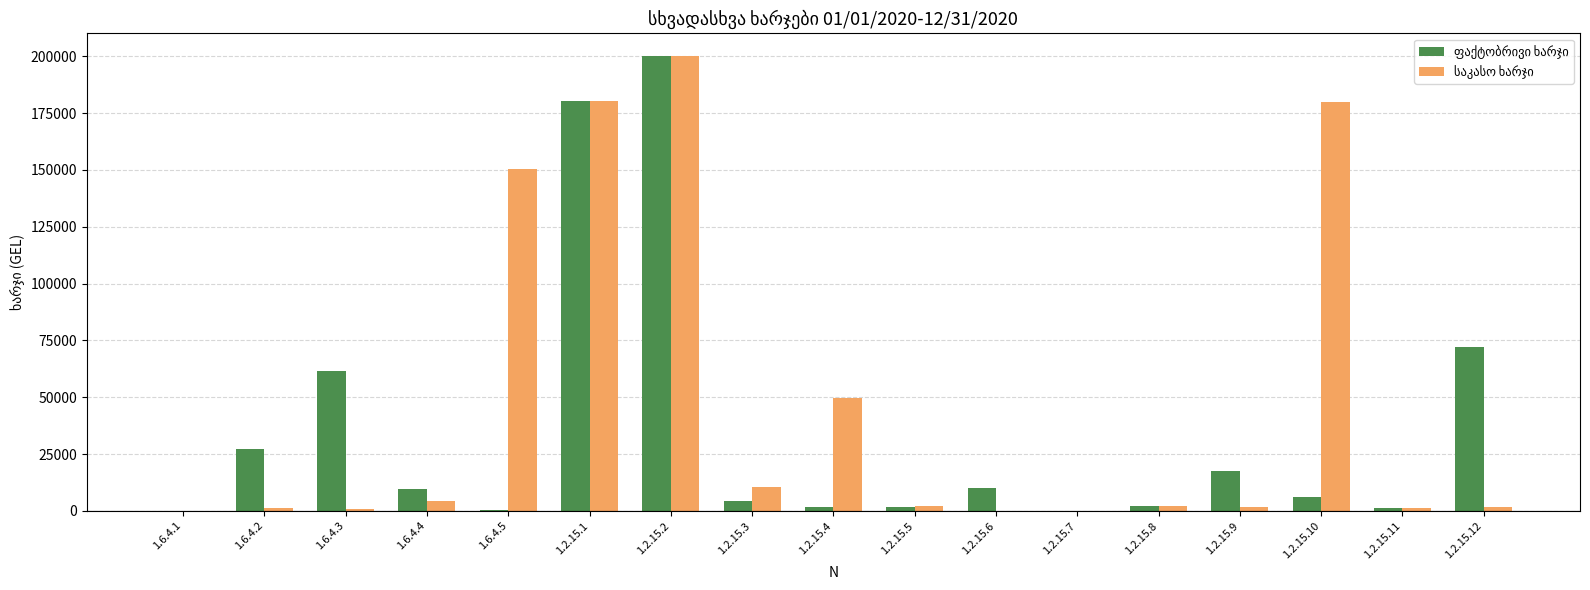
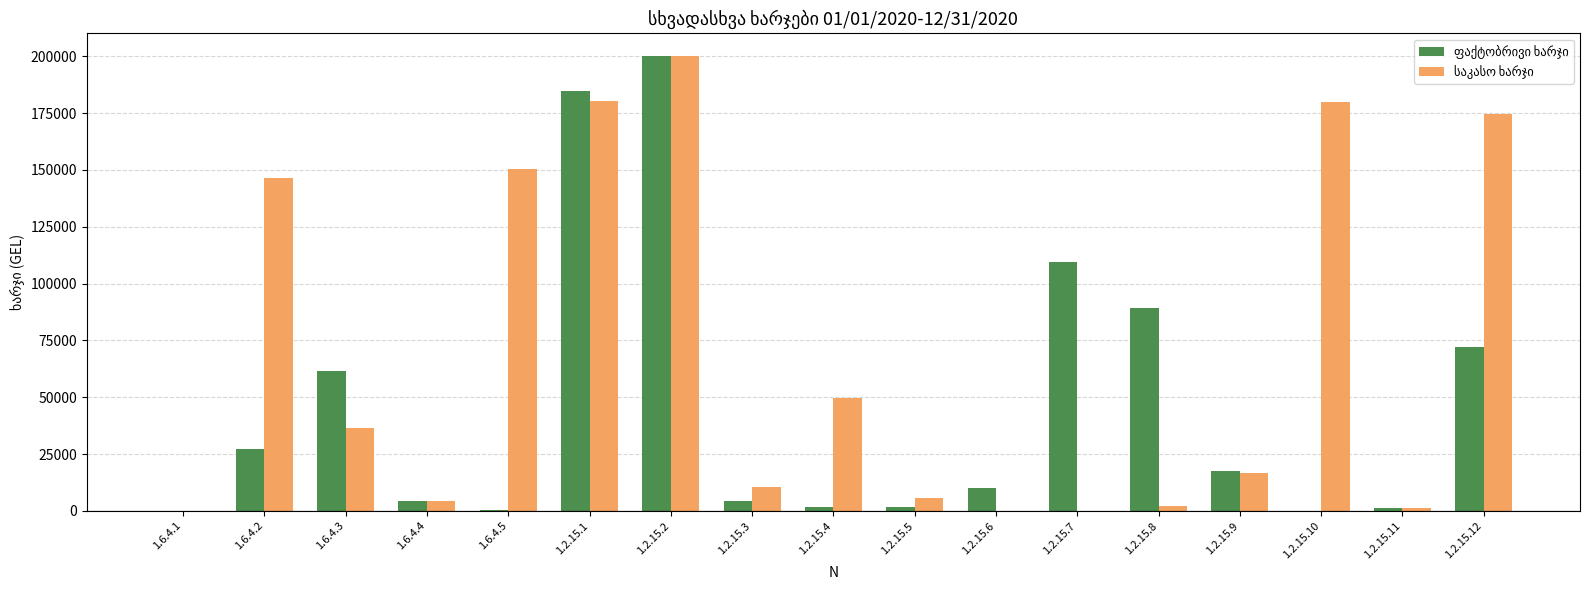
  {
    "ფაქტობრივი ხარჯი": {
      "1.6.4.2": 27000,
      "1.6.4.3": 62000,
-     "1.6.4.4": 10000,
-     "1.2.15.1": 180000,
+     "1.6.4.4": 4000,
+     "1.2.15.1": 185000,
      "1.2.15.2": 200000,
      "1.2.15.3": 4000,
      "1.2.15.4": 2000,
      "1.2.15.5": 2000,
      "1.2.15.6": 10000,
-     "1.2.15.7": 0,
-     "1.2.15.8": 2000,
+     "1.2.15.7": 109000,
+     "1.2.15.8": 89000,
      "1.2.15.9": 18000,
-     "1.2.15.10": 6000,
+     "1.2.15.10": 0,
      "1.2.15.11": 1000,
      "1.2.15.12": 72000
    },
    "საკასო ხარჯი": {
-     "1.6.4.2": 1000,
-     "1.6.4.3": 1000,
+     "1.6.4.2": 146000,
+     "1.6.4.3": 37000,
      "1.6.4.4": 4000,
      "1.6.4.5": 150000,
      "1.2.15.1": 180000,
      "1.2.15.2": 200000,
      "1.2.15.3": 10000,
      "1.2.15.4": 50000,
-     "1.2.15.5": 2000,
+     "1.2.15.5": 5000,
      "1.2.15.8": 2000,
-     "1.2.15.9": 2000,
+     "1.2.15.9": 17000,
      "1.2.15.10": 180000,
      "1.2.15.11": 1000,
-     "1.2.15.12": 1000
+     "1.2.15.12": 174000
    }
  }
